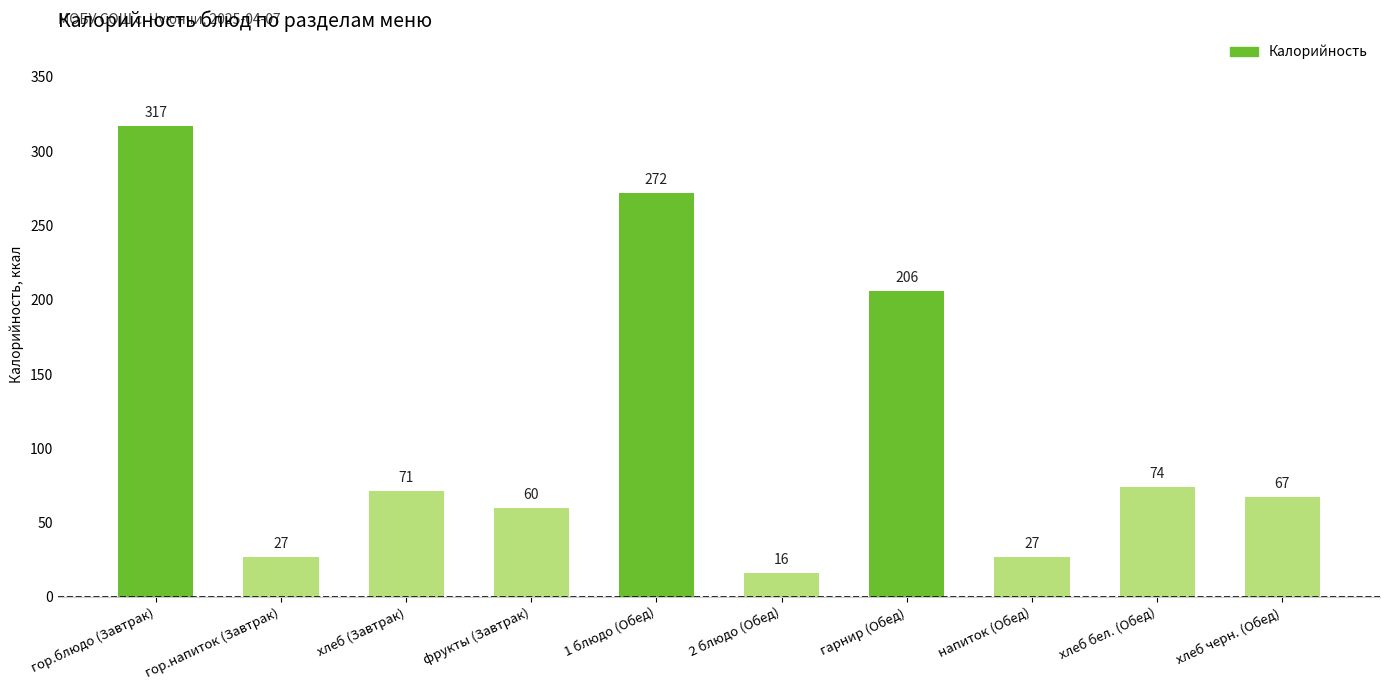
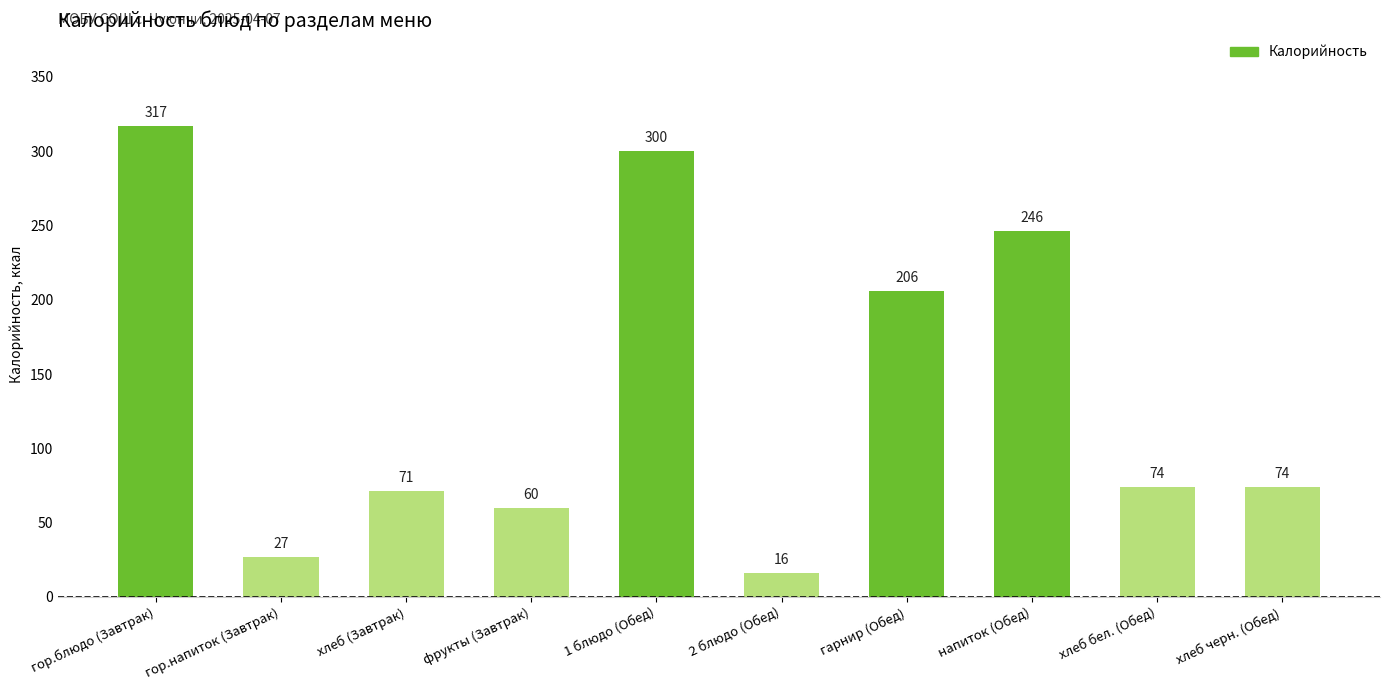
  {
    "гор.блюдо (Завтрак)": 317,
    "гор.напиток (Завтрак)": 27,
    "хлеб (Завтрак)": 71,
    "фрукты (Завтрак)": 60,
-   "1 блюдо (Обед)": 272,
+   "1 блюдо (Обед)": 300,
    "2 блюдо (Обед)": 16,
    "гарнир (Обед)": 206,
-   "напиток (Обед)": 27,
+   "напиток (Обед)": 246,
    "хлеб бел. (Обед)": 74,
-   "хлеб черн. (Обед)": 67
+   "хлеб черн. (Обед)": 74
  }
